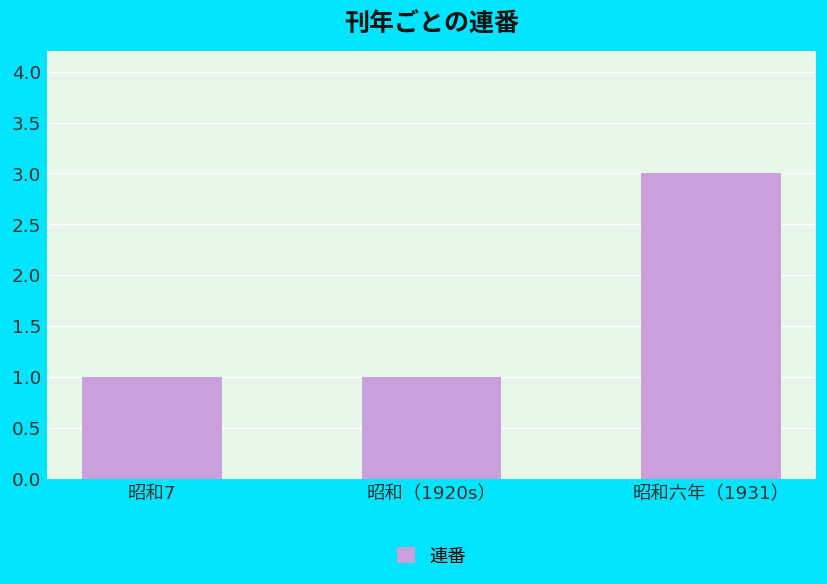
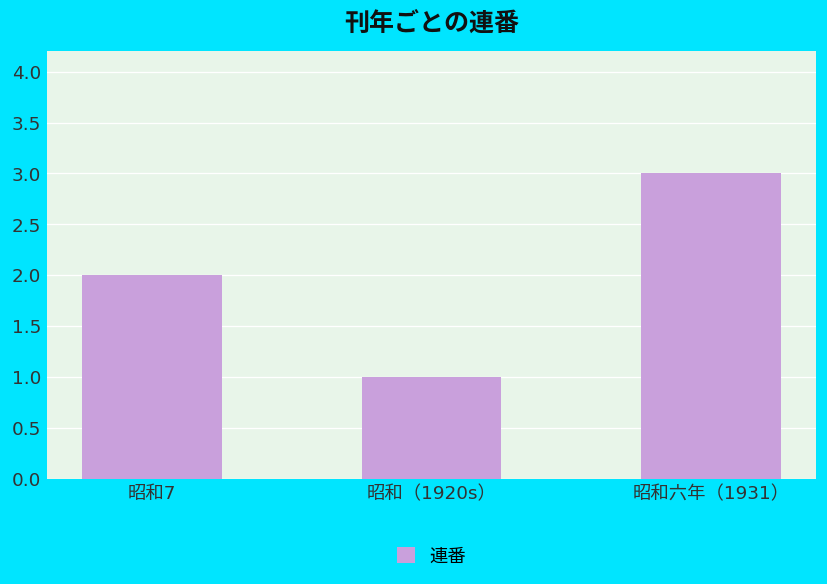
  {
-   "昭和7": 1,
+   "昭和7": 2,
    "昭和（1920s）": 1,
    "昭和六年（1931）": 3
  }
